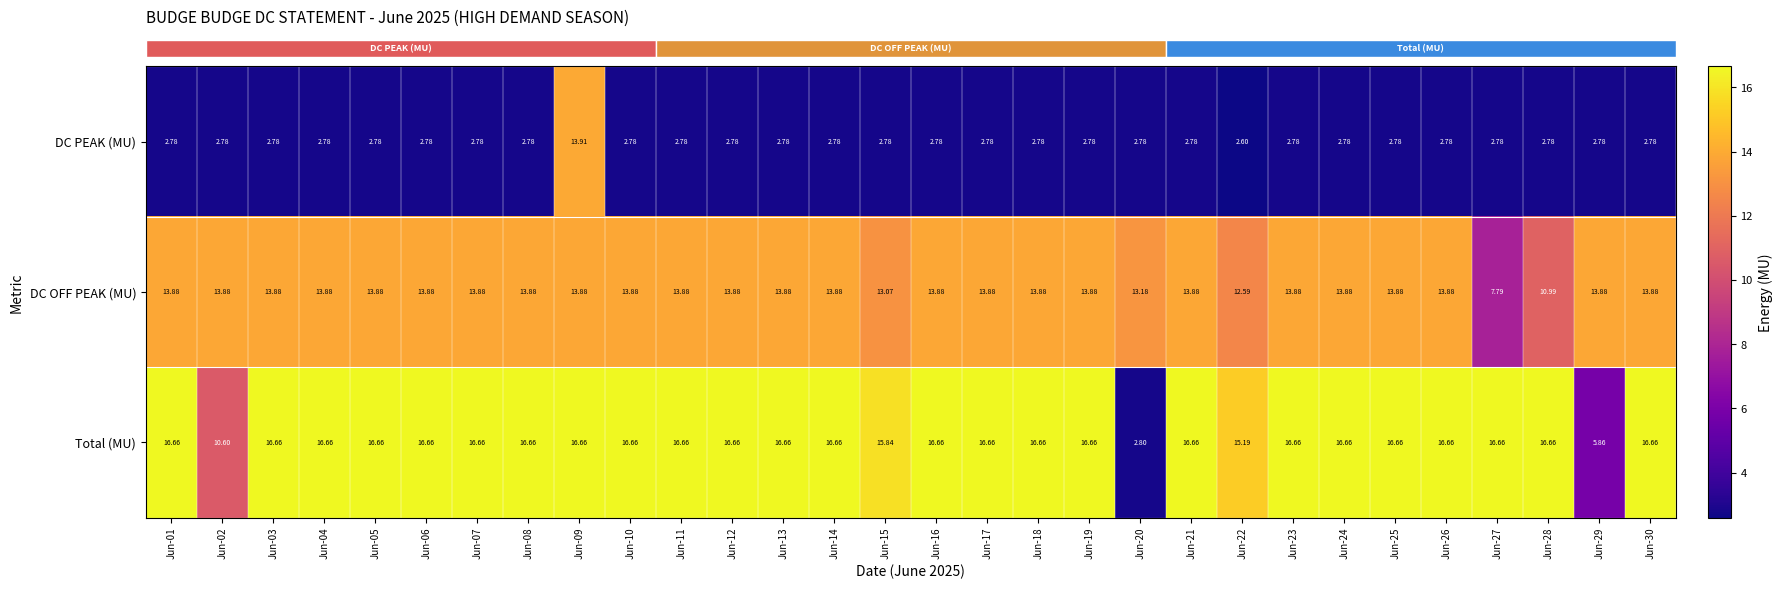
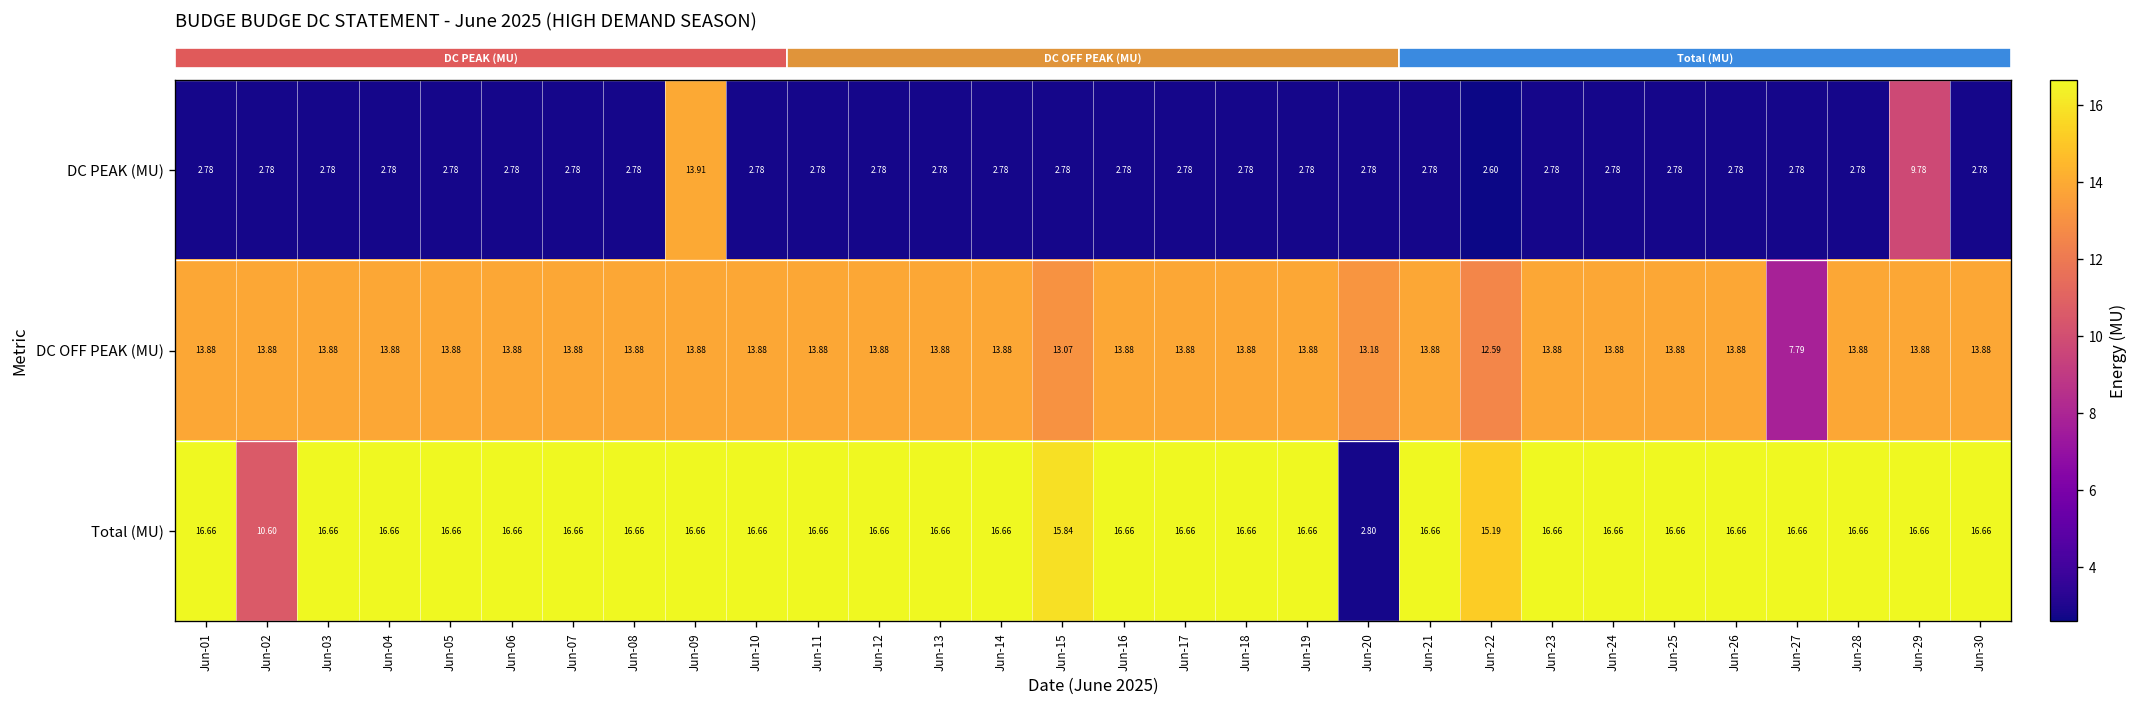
  {
    "DC PEAK (MU)": {
      "Jun-01": 2.78,
      "Jun-02": 2.78,
      "Jun-03": 2.78,
      "Jun-04": 2.78,
      "Jun-05": 2.78,
      "Jun-06": 2.78,
      "Jun-07": 2.78,
      "Jun-08": 2.78,
      "Jun-09": 13.91,
      "Jun-10": 2.78,
      "Jun-11": 2.78,
      "Jun-12": 2.78,
      "Jun-13": 2.78,
      "Jun-14": 2.78,
      "Jun-15": 2.78,
      "Jun-16": 2.78,
      "Jun-17": 2.78,
      "Jun-18": 2.78,
      "Jun-19": 2.78,
      "Jun-20": 2.78,
      "Jun-21": 2.78,
      "Jun-22": 2.60,
      "Jun-23": 2.78,
      "Jun-24": 2.78,
      "Jun-25": 2.78,
      "Jun-26": 2.78,
      "Jun-27": 2.78,
      "Jun-28": 2.78,
-     "Jun-29": 2.78,
+     "Jun-29": 9.78,
      "Jun-30": 2.78
    },
    "DC OFF PEAK (MU)": {
      "Jun-01": 13.88,
      "Jun-02": 13.88,
      "Jun-03": 13.88,
      "Jun-04": 13.88,
      "Jun-05": 13.88,
      "Jun-06": 13.88,
      "Jun-07": 13.88,
      "Jun-08": 13.88,
      "Jun-09": 13.88,
      "Jun-10": 13.88,
      "Jun-11": 13.88,
      "Jun-12": 13.88,
      "Jun-13": 13.88,
      "Jun-14": 13.88,
      "Jun-15": 13.07,
      "Jun-16": 13.88,
      "Jun-17": 13.88,
      "Jun-18": 13.88,
      "Jun-19": 13.88,
      "Jun-20": 13.18,
      "Jun-21": 13.88,
      "Jun-22": 12.59,
      "Jun-23": 13.88,
      "Jun-24": 13.88,
      "Jun-25": 13.88,
      "Jun-26": 13.88,
      "Jun-27": 7.79,
-     "Jun-28": 10.99,
+     "Jun-28": 13.88,
      "Jun-29": 13.88,
      "Jun-30": 13.88
    },
    "Total (MU)": {
      "Jun-01": 16.66,
      "Jun-02": 10.60,
      "Jun-03": 16.66,
      "Jun-04": 16.66,
      "Jun-05": 16.66,
      "Jun-06": 16.66,
      "Jun-07": 16.66,
      "Jun-08": 16.66,
      "Jun-09": 16.66,
      "Jun-10": 16.66,
      "Jun-11": 16.66,
      "Jun-12": 16.66,
      "Jun-13": 16.66,
      "Jun-14": 16.66,
      "Jun-15": 15.84,
      "Jun-16": 16.66,
      "Jun-17": 16.66,
      "Jun-18": 16.66,
      "Jun-19": 16.66,
      "Jun-20": 2.80,
      "Jun-21": 16.66,
      "Jun-22": 15.19,
      "Jun-23": 16.66,
      "Jun-24": 16.66,
      "Jun-25": 16.66,
      "Jun-26": 16.66,
      "Jun-27": 16.66,
      "Jun-28": 16.66,
-     "Jun-29": 5.86,
+     "Jun-29": 16.66,
      "Jun-30": 16.66
    }
  }
